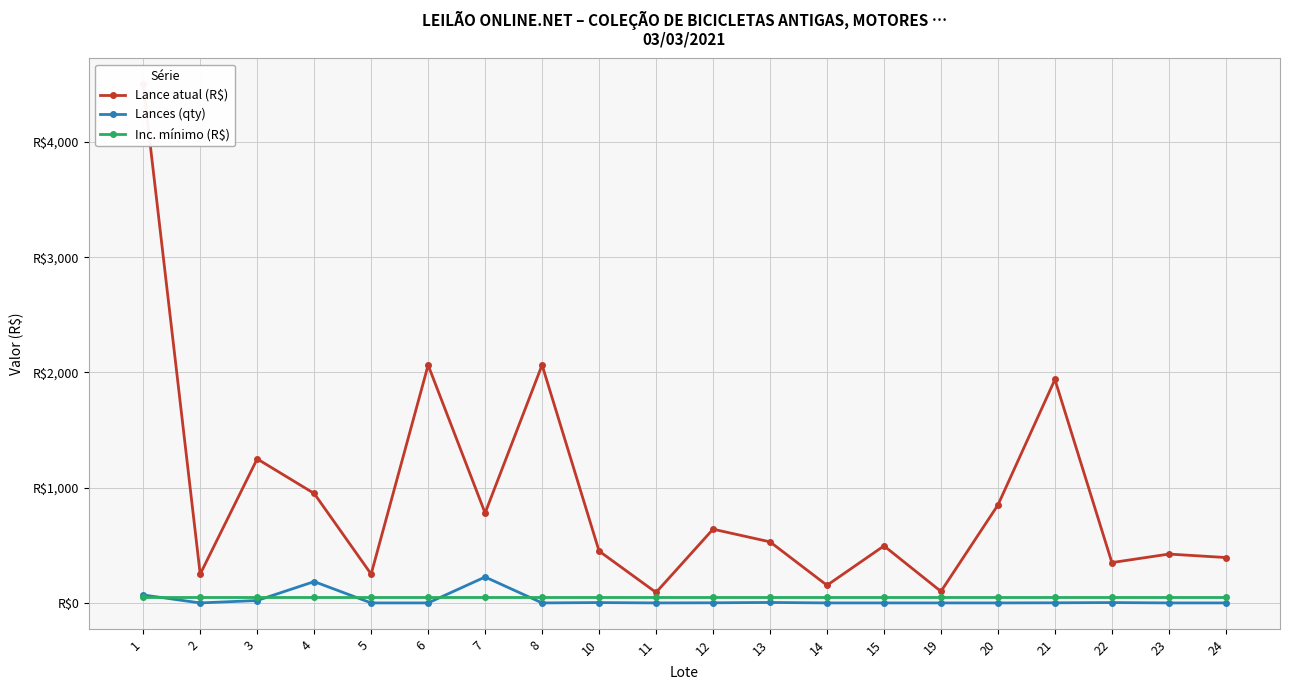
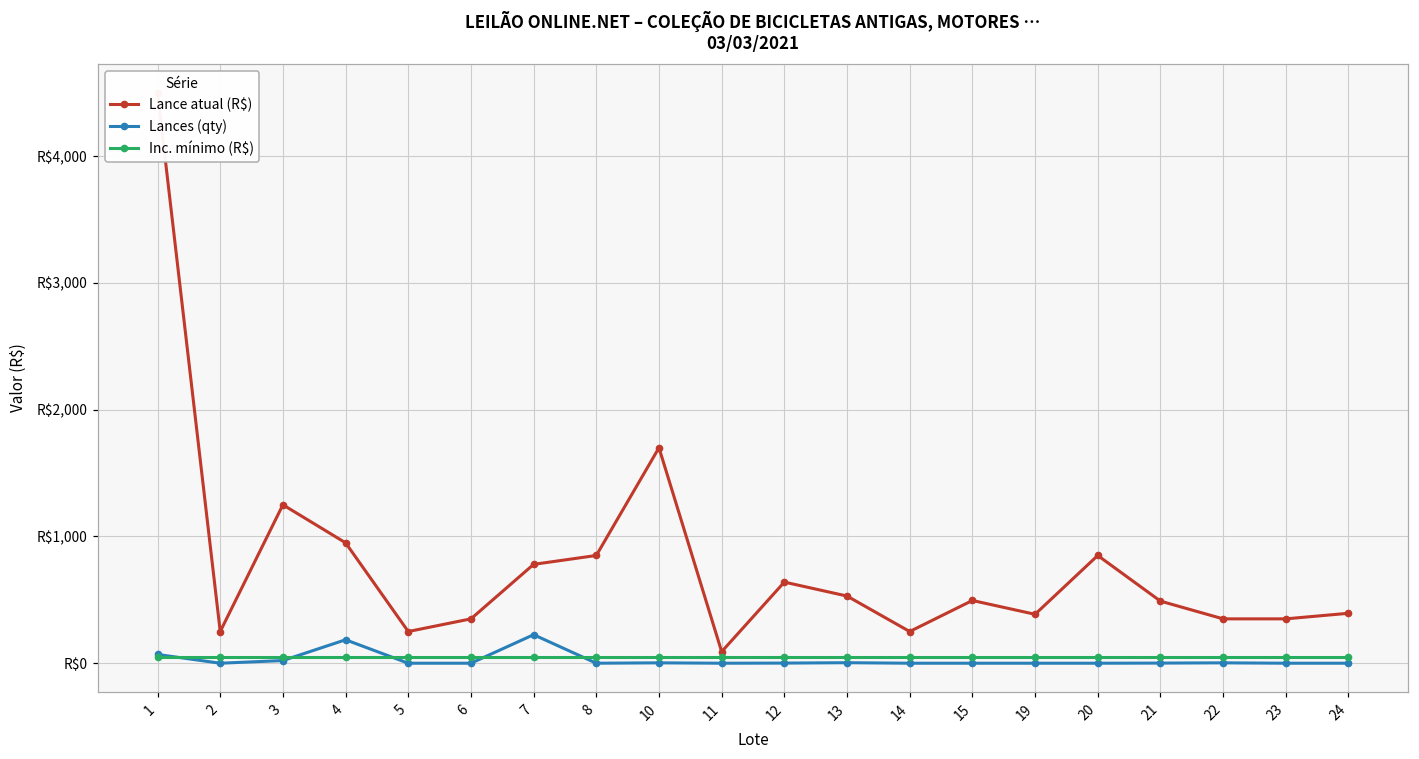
  {
    "Lance atual (R$)": {
      "2": "R$250",
      "3": "R$1,250",
      "4": "R$950",
      "5": "R$250",
-     "6": "R$2,060",
+     "6": "R$350",
      "7": "R$780",
-     "8": "R$2,070",
-     "10": "R$450",
+     "8": "R$850",
+     "10": "R$1,700",
      "11": "R$90",
      "12": "R$640",
      "13": "R$530",
-     "14": "R$150",
+     "14": "R$250",
      "15": "R$500",
-     "19": "R$100",
+     "19": "R$390",
      "20": "R$850",
-     "21": "R$1,940",
+     "21": "R$490",
      "22": "R$350",
-     "23": "R$420",
+     "23": "R$350",
      "24": "R$390"
    },
    "Lances (qty)": {
      "2": "R$0",
      "3": "R$20",
      "4": "R$190",
      "5": "R$0",
      "6": "R$0",
      "7": "R$230",
      "8": "R$0",
      "10": "R$0",
      "11": "R$0",
      "12": "R$0",
      "13": "R$0",
      "14": "R$0",
      "15": "R$0",
      "19": "R$0",
      "20": "R$0",
      "21": "R$0",
      "22": "R$0",
      "23": "R$0",
      "24": "R$0"
    },
    "Inc. mínimo (R$)": {
      "2": "R$50",
      "3": "R$50",
      "4": "R$50",
      "5": "R$50",
      "6": "R$50",
      "7": "R$50",
      "8": "R$50",
      "10": "R$50",
      "11": "R$50",
      "12": "R$50",
      "13": "R$50",
      "14": "R$50",
      "15": "R$50",
      "19": "R$50",
      "20": "R$50",
      "21": "R$50",
      "22": "R$50",
      "23": "R$50",
      "24": "R$50"
    }
  }
